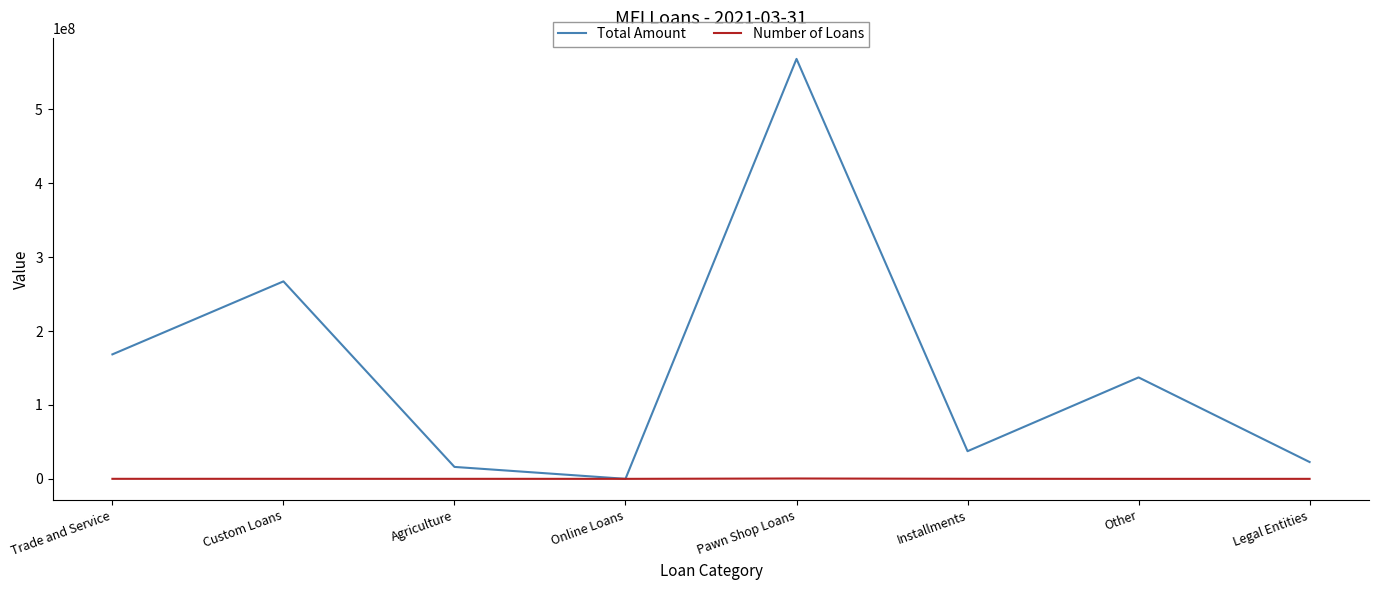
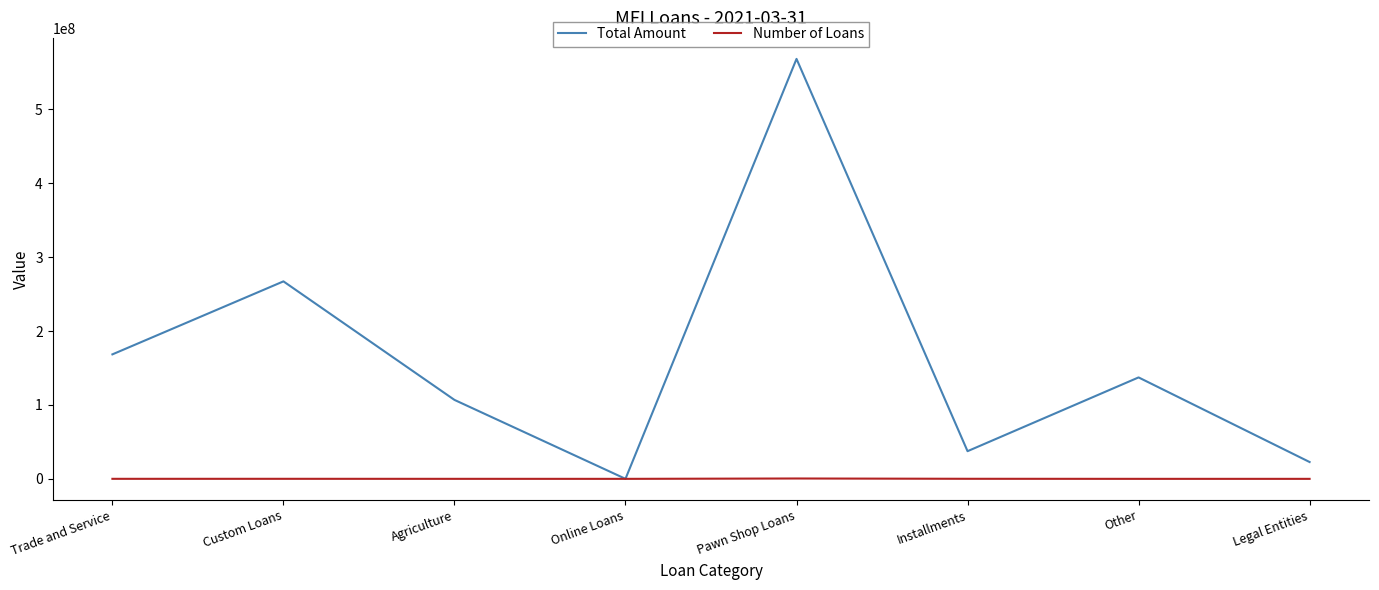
  {
    "Total Amount": {
      "Trade and Service": 170000000,
      "Custom Loans": 270000000,
-     "Agriculture": 20000000,
+     "Agriculture": 110000000,
      "Pawn Shop Loans": 570000000,
      "Installments": 40000000,
      "Other": 140000000,
      "Legal Entities": 20000000
    },
    "Number of Loans": {
      "Trade and Service": 0,
      "Custom Loans": 0,
      "Agriculture": 0,
      "Pawn Shop Loans": 0,
      "Installments": 0,
      "Other": 0,
      "Legal Entities": 0
    }
  }
